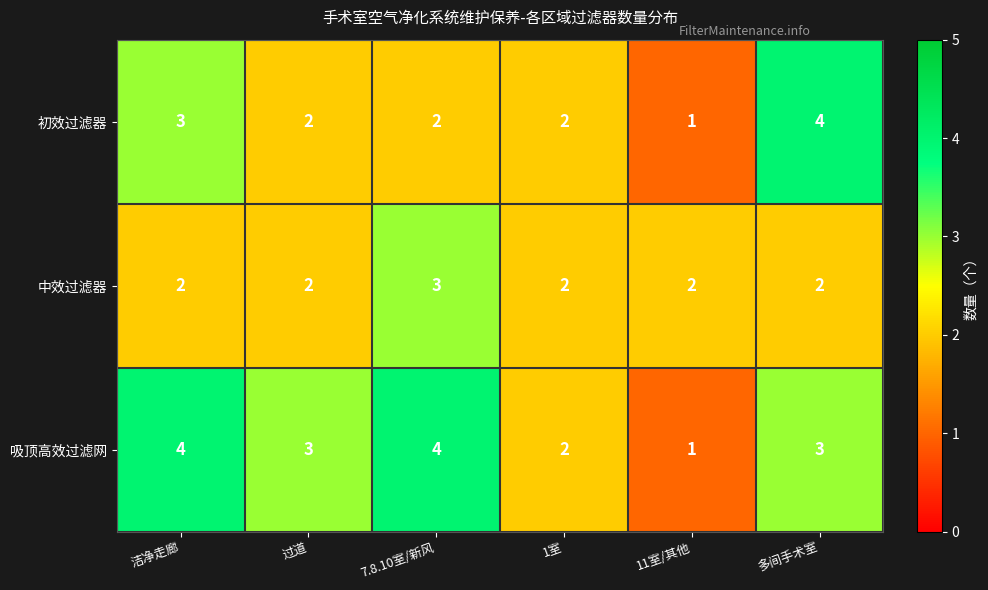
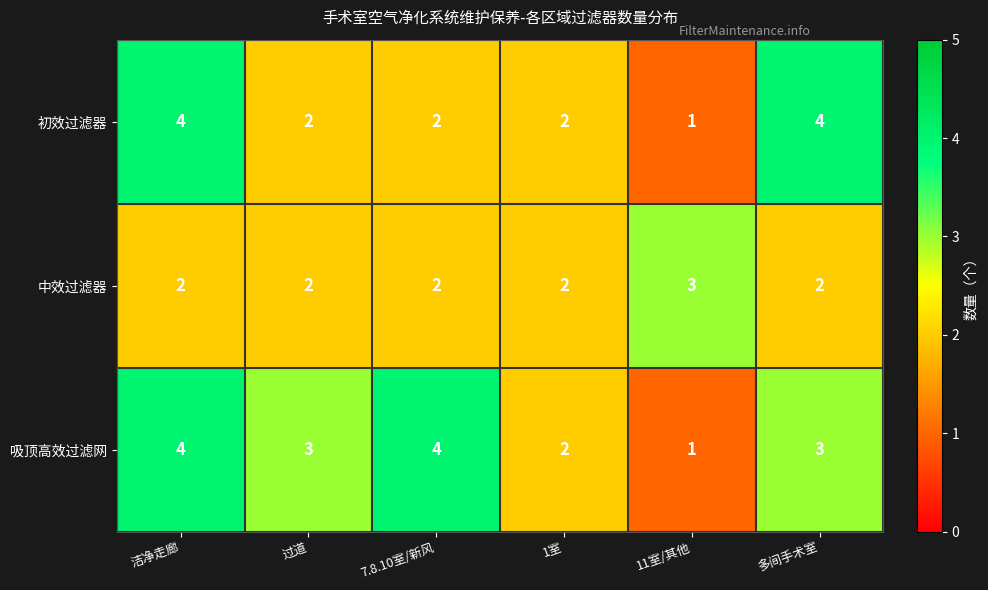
  {
    "初效过滤器": {
-     "洁净走廊": 3,
+     "洁净走廊": 4,
      "过道": 2,
      "7.8.10室/新风": 2,
      "1室": 2,
      "11室/其他": 1,
      "多间手术室": 4
    },
    "中效过滤器": {
      "洁净走廊": 2,
      "过道": 2,
-     "7.8.10室/新风": 3,
+     "7.8.10室/新风": 2,
      "1室": 2,
-     "11室/其他": 2,
+     "11室/其他": 3,
      "多间手术室": 2
    },
    "吸顶高效过滤网": {
      "洁净走廊": 4,
      "过道": 3,
      "7.8.10室/新风": 4,
      "1室": 2,
      "11室/其他": 1,
      "多间手术室": 3
    }
  }
